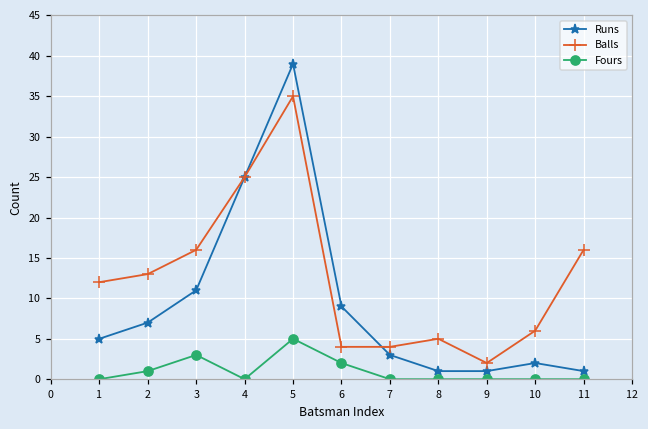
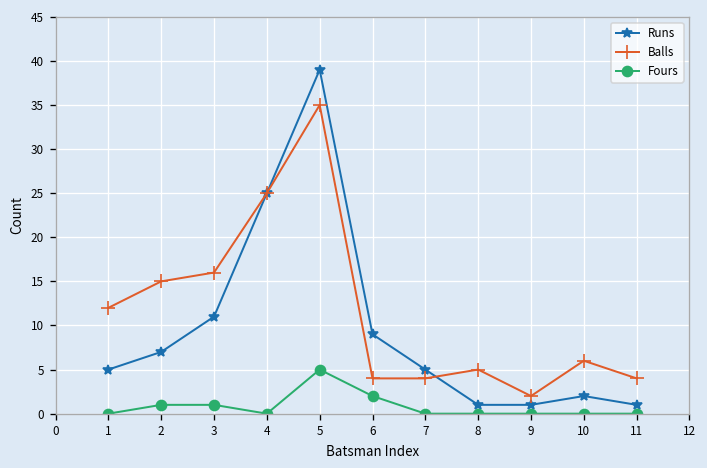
  {
    "Runs": {
      "1": 5,
      "2": 7,
      "3": 11,
      "5": 39,
      "6": 9,
-     "7": 3,
+     "7": 5,
      "8": 1,
      "9": 1,
      "10": 2,
      "11": 1
    },
    "Balls": {
      "1": 12,
-     "2": 13,
+     "2": 15,
      "3": 16,
      "5": 35,
      "6": 4,
      "7": 4,
      "8": 5,
      "9": 2,
      "10": 6,
-     "11": 16
+     "11": 4
    },
    "Fours": {
      "1": 0,
      "2": 1,
-     "3": 3,
+     "3": 1,
      "4": 0,
      "5": 5,
      "6": 2,
      "7": 0,
      "8": 0,
      "9": 0,
      "10": 0,
      "11": 0
    }
  }
